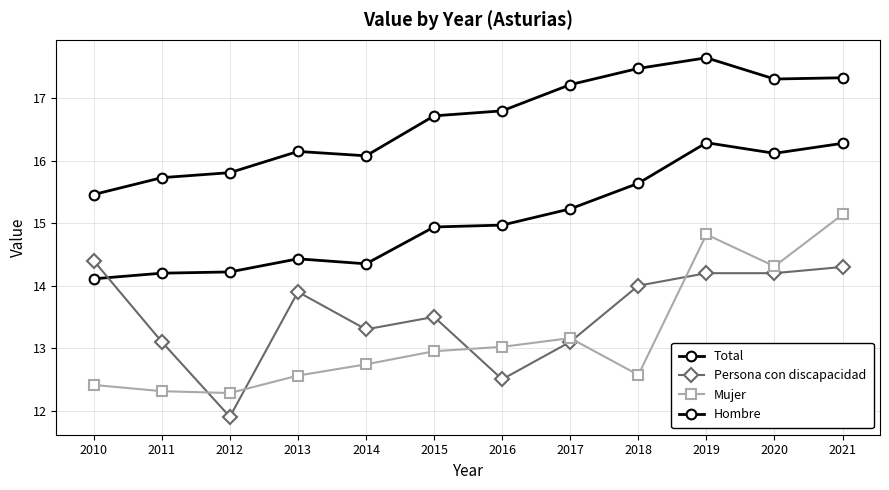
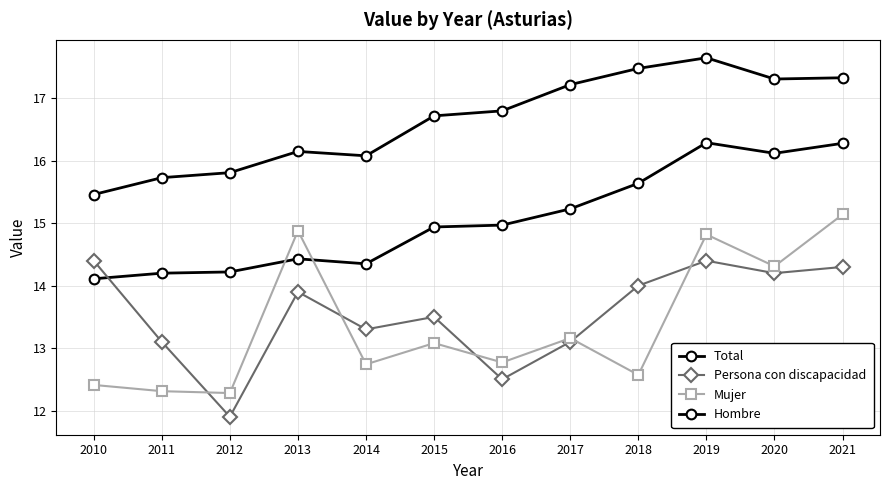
  {
    "Persona con discapacidad": {
      "2010": 14.4,
      "2011": 13.1,
      "2012": 11.9,
      "2013": 13.9,
      "2014": 13.3,
      "2015": 13.5,
      "2016": 12.5,
      "2017": 13.1,
      "2018": 14.0,
-     "2019": 14.2,
+     "2019": 14.4,
      "2020": 14.2,
      "2021": 14.3
    },
    "Mujer": {
      "2010": 12.4,
      "2011": 12.3,
      "2012": 12.3,
-     "2013": 12.6,
+     "2013": 14.9,
      "2014": 12.7,
-     "2015": 13.0,
-     "2016": 13.0,
+     "2015": 13.1,
+     "2016": 12.8,
      "2017": 13.2,
      "2018": 12.6,
      "2019": 14.8,
      "2020": 14.3,
      "2021": 15.1
    }
  }
